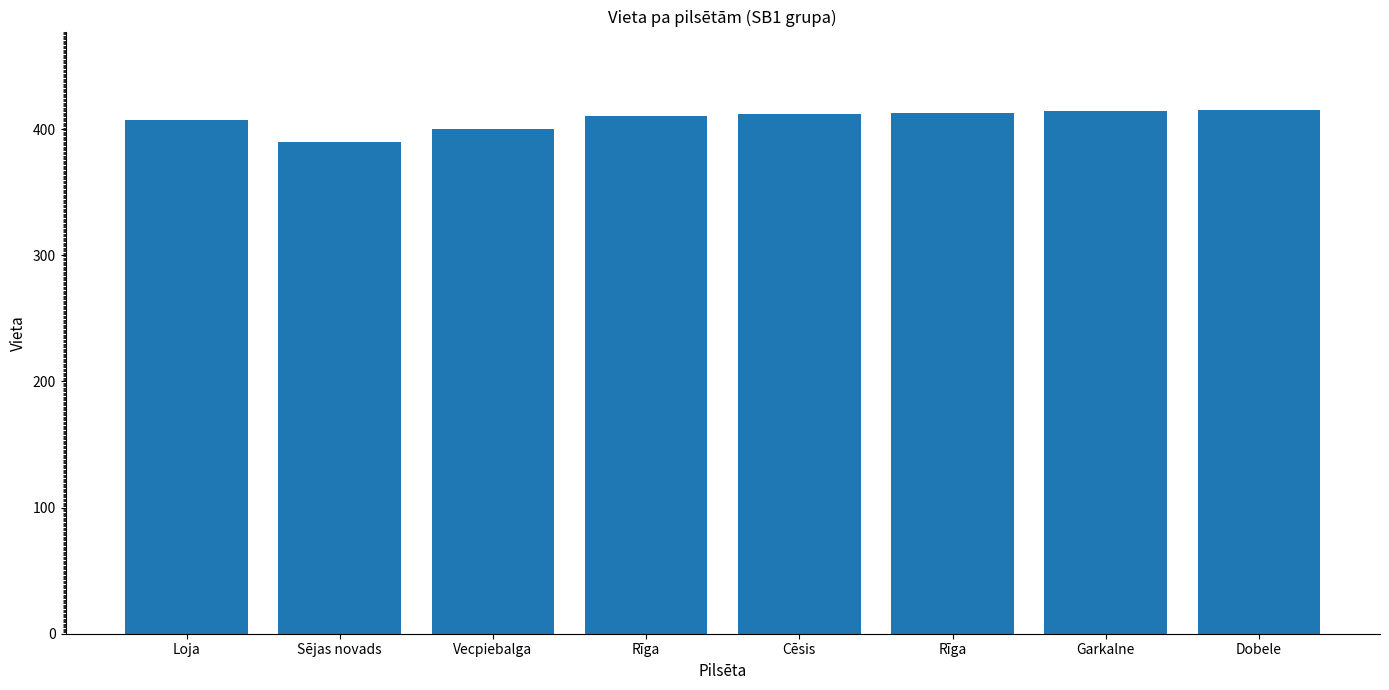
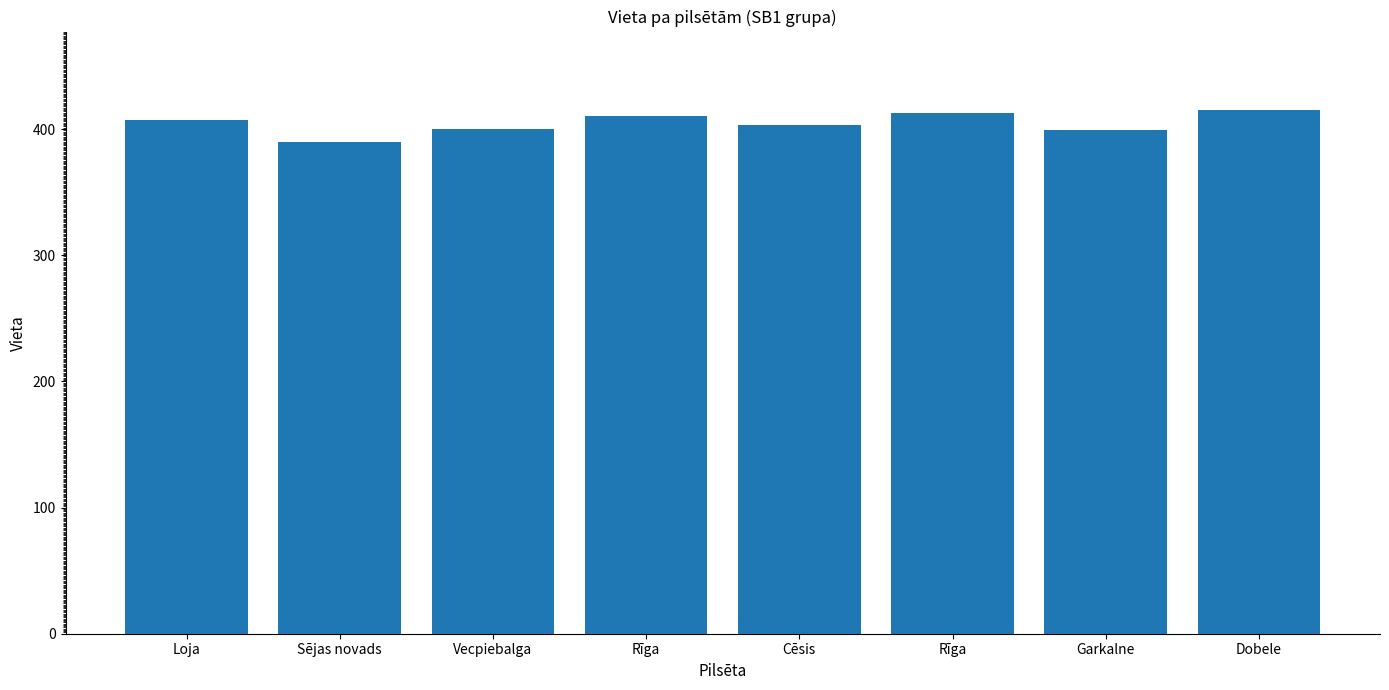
  {
    "Loja": 407,
    "Sējas novads": 390,
    "Vecpiebalga": 400,
-   "Cēsis": 412,
-   "Garkalne": 414,
+   "Cēsis": 403,
+   "Garkalne": 399,
    "Dobele": 415
  }
